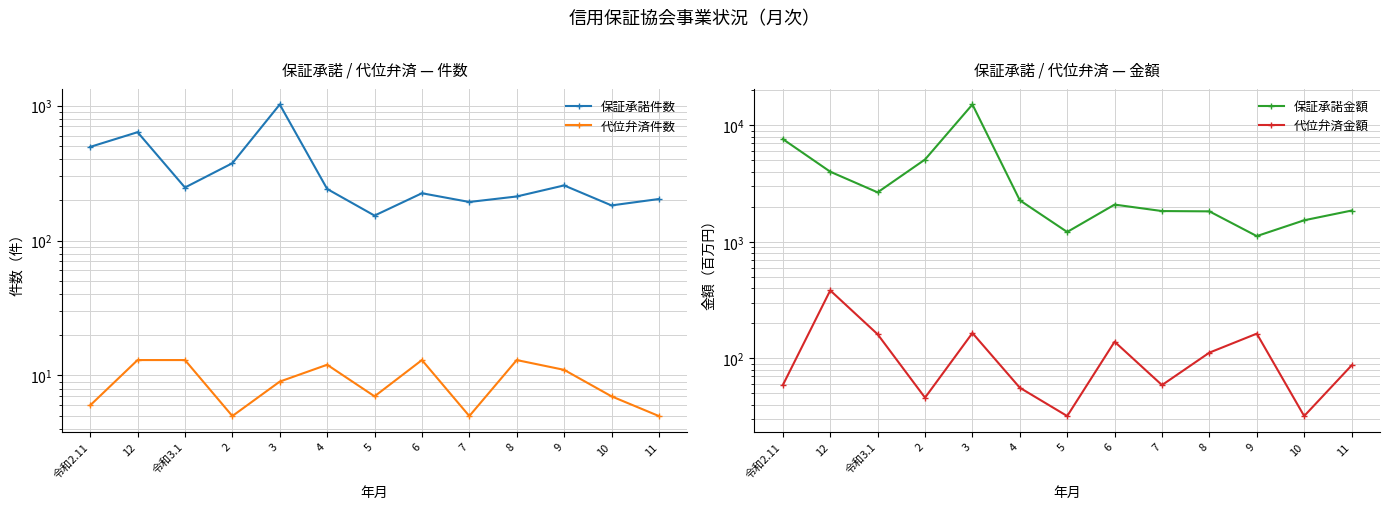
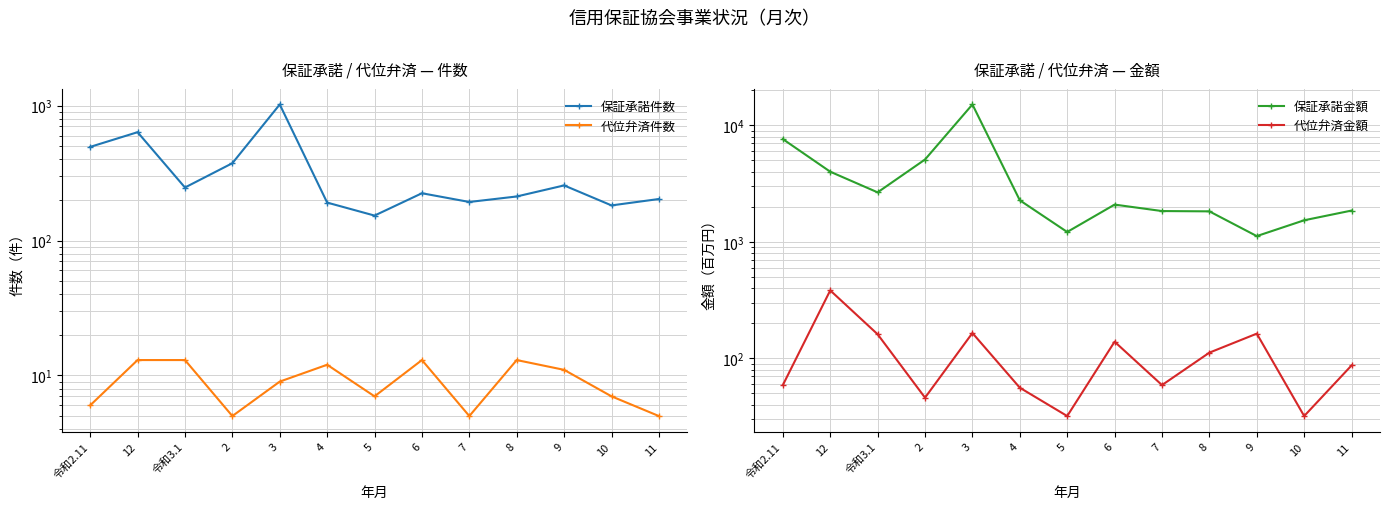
  {
    "保証承諾 / 代位弁済 — 件数": {
      "保証承諾件数": {
        "令和2.11": 490,
        "12": 600,
        "令和3.1": 250,
        "2": 370,
        "3": 1000,
-       "4": 240,
+       "4": 190,
        "5": 150,
        "6": 220,
        "7": 190,
        "8": 210,
        "9": 260,
        "10": 180,
        "11": 200
      },
      "代位弁済件数": {
        "令和2.11": 6,
        "12": 13,
        "令和3.1": 13,
        "2": 5,
        "3": 9,
        "4": 12,
        "5": 7,
        "6": 13,
        "7": 5,
        "8": 13,
        "9": 11,
        "10": 7,
        "11": 5
      }
    },
    "保証承諾 / 代位弁済 — 金額": {
      "保証承諾金額": {
        "令和2.11": 8000,
        "12": 4000,
        "令和3.1": 2700,
        "2": 5000,
        "3": 15000,
        "4": 2300,
        "5": 1200,
        "6": 2100,
        "7": 1800,
        "8": 1800,
        "9": 1100,
        "10": 1500,
        "11": 1900
      },
      "代位弁済金額": {
        "令和2.11": 60,
        "12": 380,
        "令和3.1": 160,
        "2": 46,
        "3": 170,
        "4": 60,
        "5": 32,
        "6": 140,
        "7": 60,
        "8": 110,
        "9": 160,
        "10": 32,
        "11": 90
      }
    }
  }
